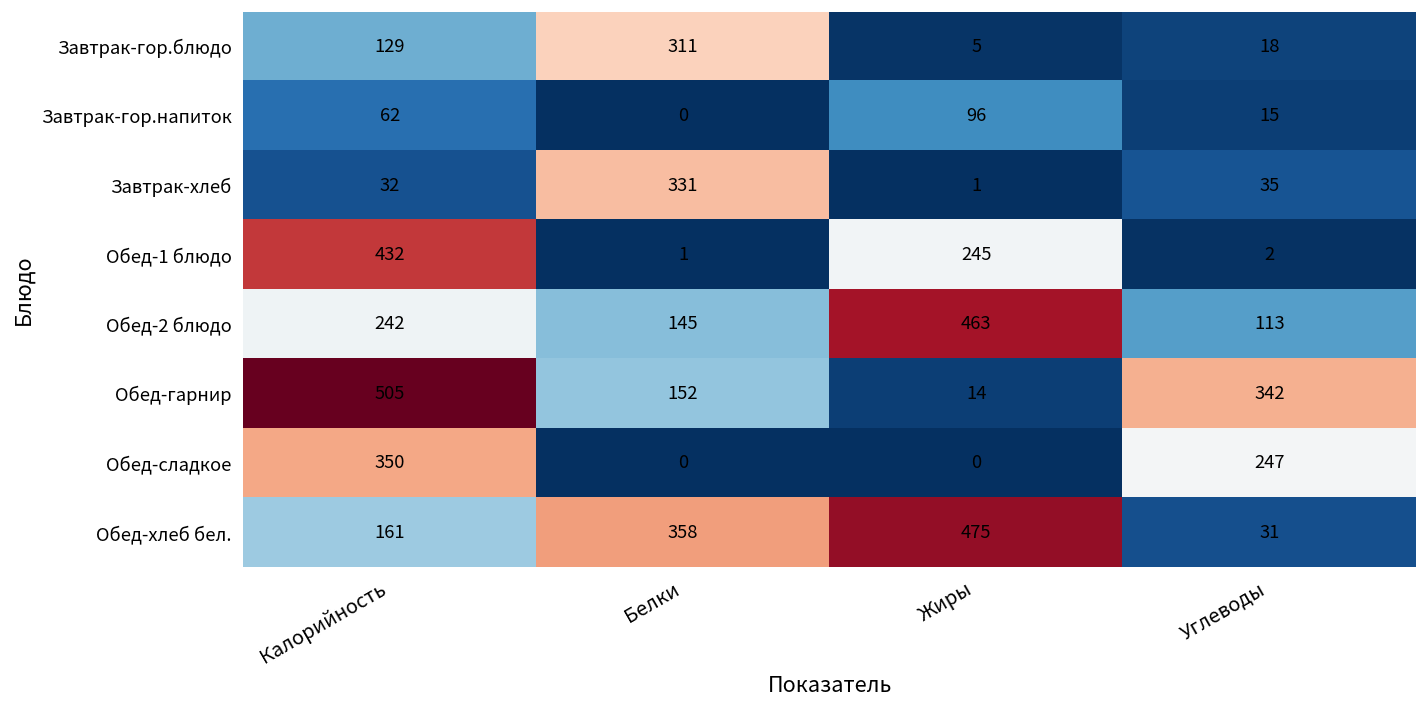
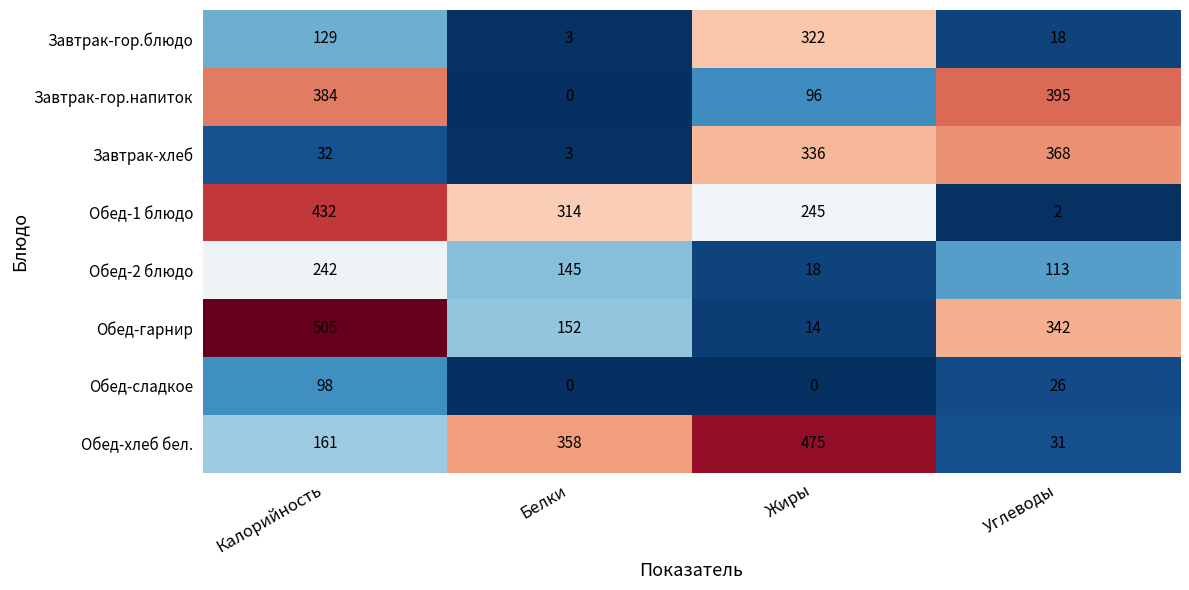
  {
    "Завтрак-гор.блюдо": {
      "Калорийность": 129,
-     "Белки": 311,
-     "Жиры": 5,
+     "Белки": 3,
+     "Жиры": 322,
      "Углеводы": 18
    },
    "Завтрак-гор.напиток": {
-     "Калорийность": 62,
+     "Калорийность": 384,
      "Белки": 0,
      "Жиры": 96,
-     "Углеводы": 15
+     "Углеводы": 395
    },
    "Завтрак-хлеб": {
      "Калорийность": 32,
-     "Белки": 331,
-     "Жиры": 1,
-     "Углеводы": 35
+     "Белки": 3,
+     "Жиры": 336,
+     "Углеводы": 368
    },
    "Обед-1 блюдо": {
      "Калорийность": 432,
-     "Белки": 1,
+     "Белки": 314,
      "Жиры": 245,
      "Углеводы": 2
    },
    "Обед-2 блюдо": {
      "Калорийность": 242,
      "Белки": 145,
-     "Жиры": 463,
+     "Жиры": 18,
      "Углеводы": 113
    },
    "Обед-гарнир": {
      "Калорийность": 505,
      "Белки": 152,
      "Жиры": 14,
      "Углеводы": 342
    },
    "Обед-сладкое": {
-     "Калорийность": 350,
+     "Калорийность": 98,
      "Белки": 0,
      "Жиры": 0,
-     "Углеводы": 247
+     "Углеводы": 26
    },
    "Обед-хлеб бел.": {
      "Калорийность": 161,
      "Белки": 358,
      "Жиры": 475,
      "Углеводы": 31
    }
  }
